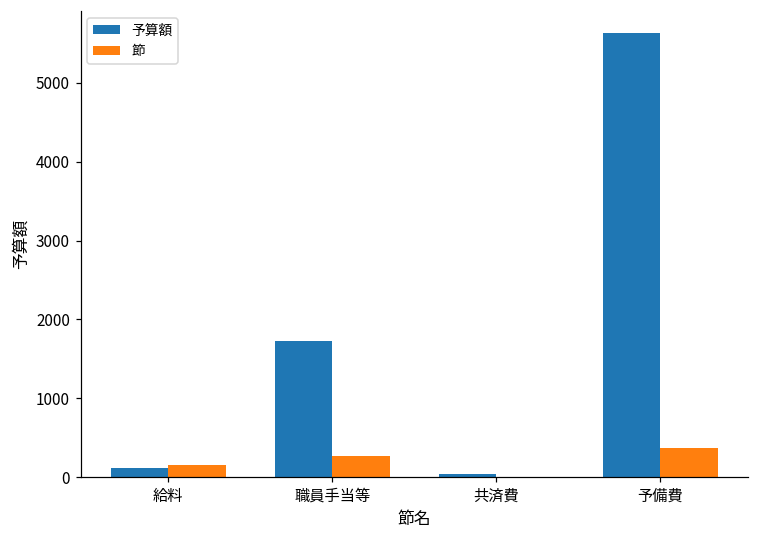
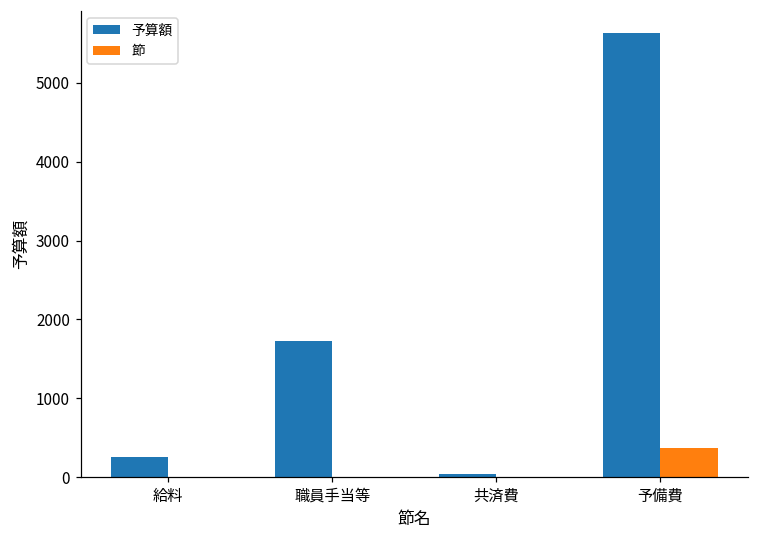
  {
    "予算額": {
-     "給料": 100,
+     "給料": 300,
      "職員手当等": 1700,
      "共済費": 0,
      "予備費": 5600
    },
    "節": {
-     "給料": 200,
-     "職員手当等": 300,
+     "給料": 0,
+     "職員手当等": 0,
      "予備費": 400
    }
  }
